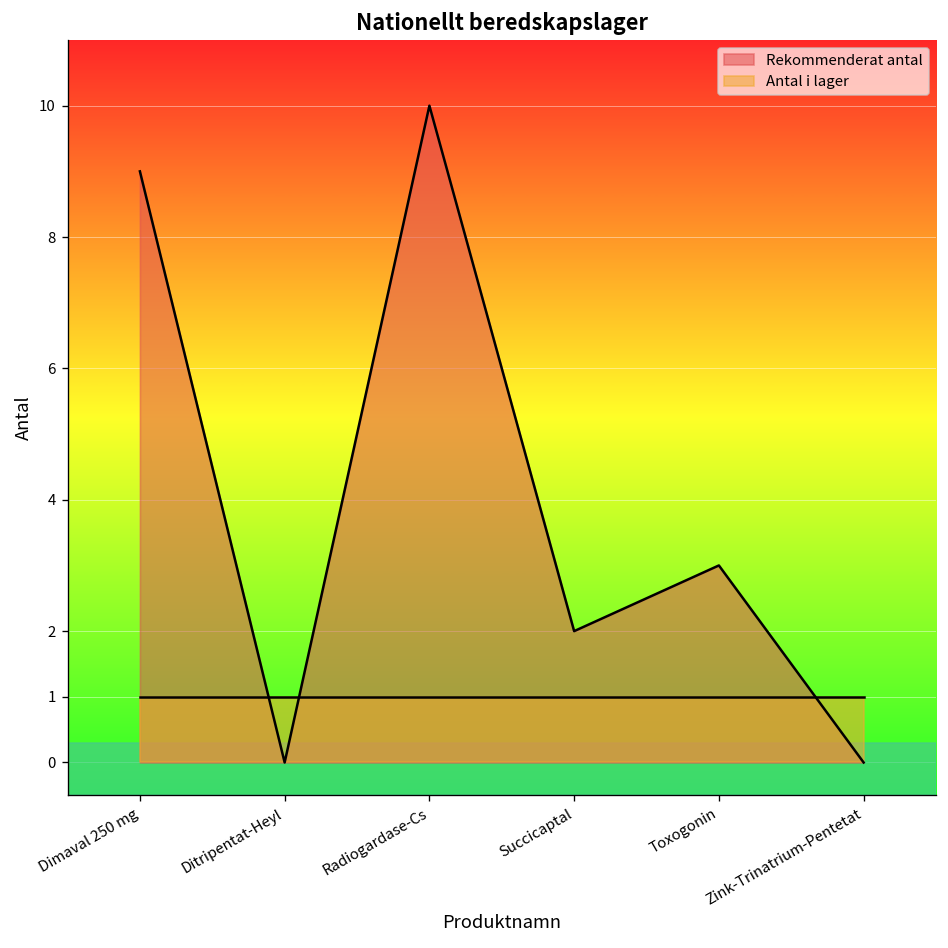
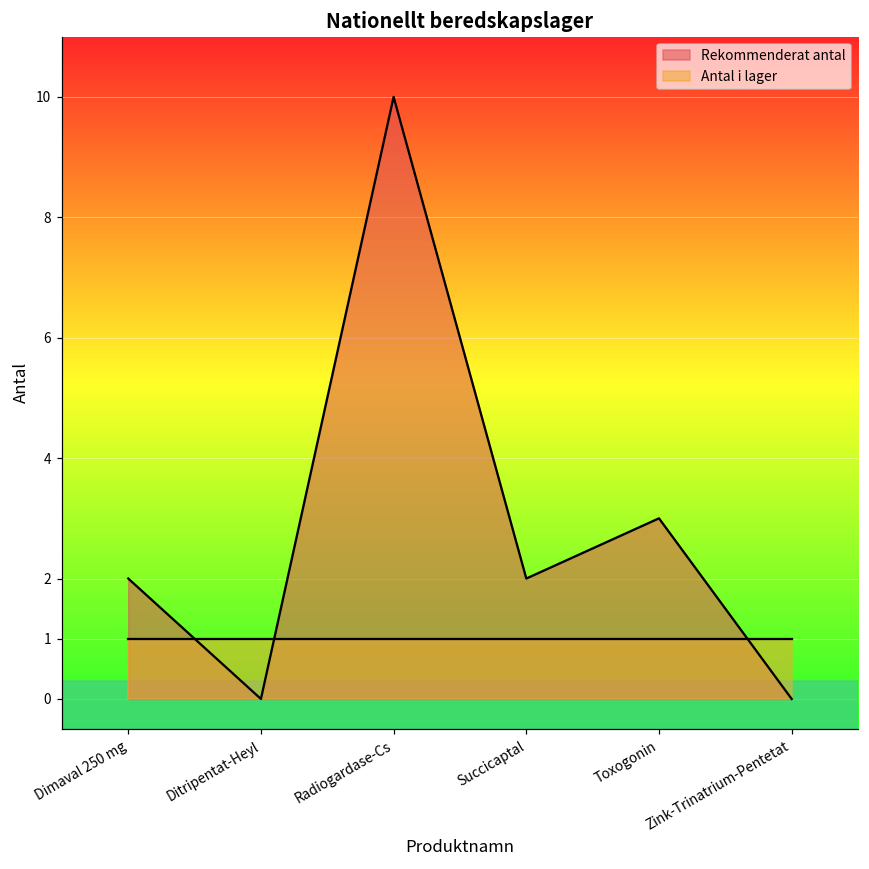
  {
    "Rekommenderat antal": {
-     "Dimaval 250 mg": 9,
+     "Dimaval 250 mg": 2,
      "Radiogardase-Cs": 10,
      "Succicaptal": 2,
      "Toxogonin": 3
    },
    "Antal i lager": {
      "Dimaval 250 mg": 1,
      "Ditripentat-Heyl": 1,
      "Radiogardase-Cs": 1,
      "Succicaptal": 1,
      "Toxogonin": 1,
      "Zink-Trinatrium-Pentetat": 1
    }
  }
